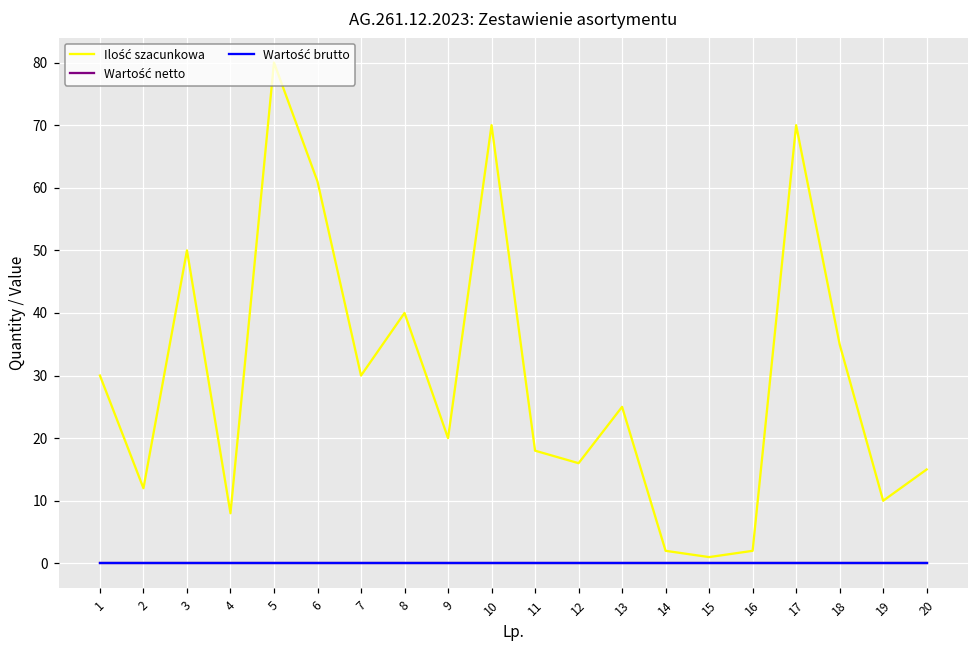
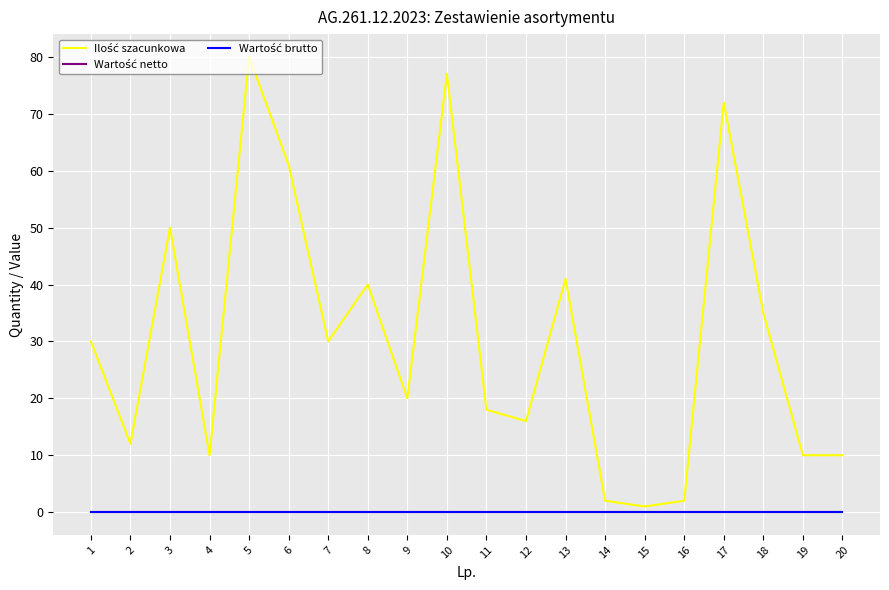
  {
    "Ilość szacunkowa": {
      "1": 30,
      "2": 12,
      "3": 50,
-     "4": 8,
+     "4": 10,
      "6": 61,
      "7": 30,
      "8": 40,
      "9": 20,
-     "10": 70,
+     "10": 77,
      "11": 18,
      "12": 16,
-     "13": 25,
+     "13": 41,
      "14": 2,
      "15": 1,
      "16": 2,
-     "17": 70,
+     "17": 72,
      "18": 35,
      "19": 10,
-     "20": 15
+     "20": 10
    },
    "Wartość brutto": {
      "1": 0,
      "2": 0,
      "3": 0,
      "4": 0,
      "5": 0,
      "6": 0,
      "7": 0,
      "8": 0,
      "9": 0,
      "10": 0,
      "11": 0,
      "12": 0,
      "13": 0,
      "14": 0,
      "15": 0,
      "16": 0,
      "17": 0,
      "18": 0,
      "19": 0,
      "20": 0
    }
  }
